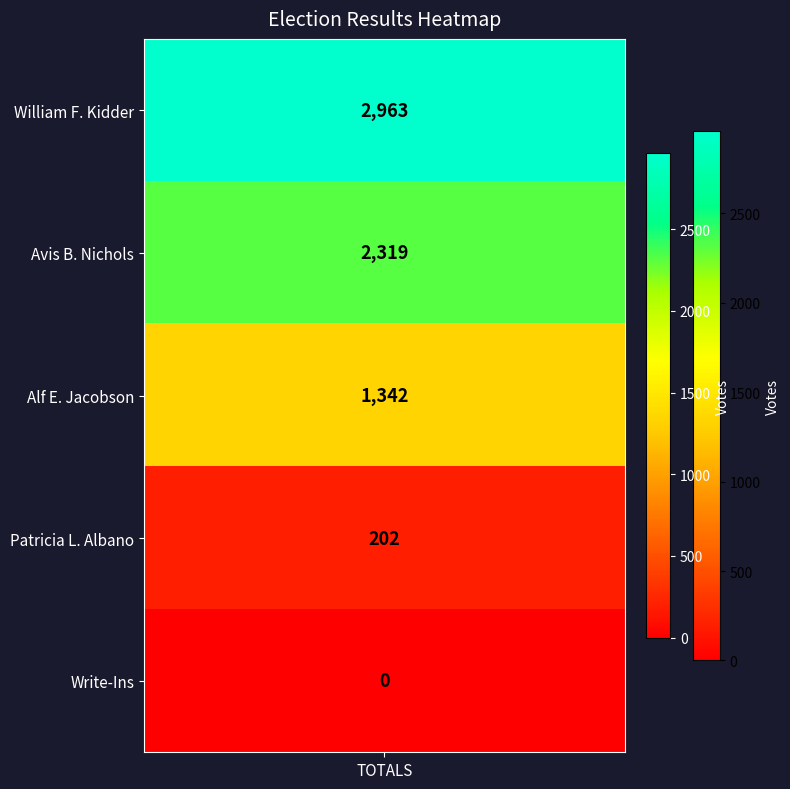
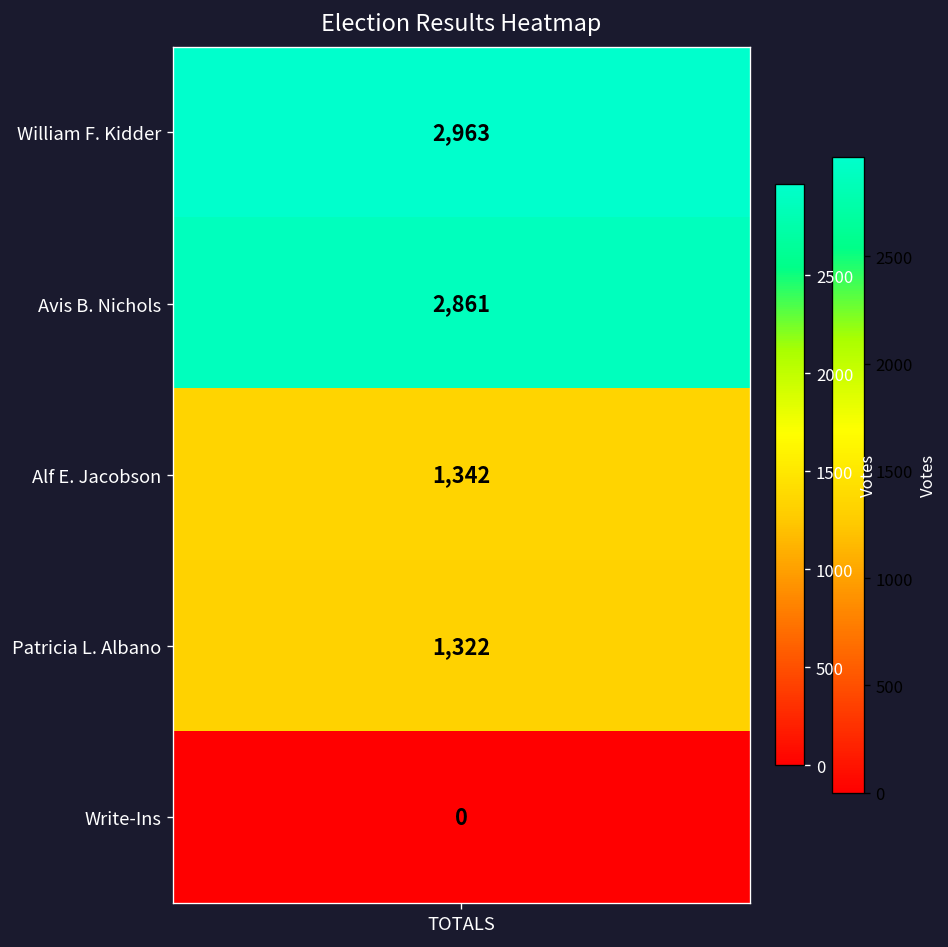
  {
    "William F. Kidder": {
      "TOTALS": "2,963"
    },
    "Avis B. Nichols": {
-     "TOTALS": "2,319"
+     "TOTALS": "2,861"
    },
    "Alf E. Jacobson": {
      "TOTALS": "1,342"
    },
    "Patricia L. Albano": {
-     "TOTALS": "202"
+     "TOTALS": "1,322"
    },
    "Write-Ins": {
      "TOTALS": "0"
    }
  }
